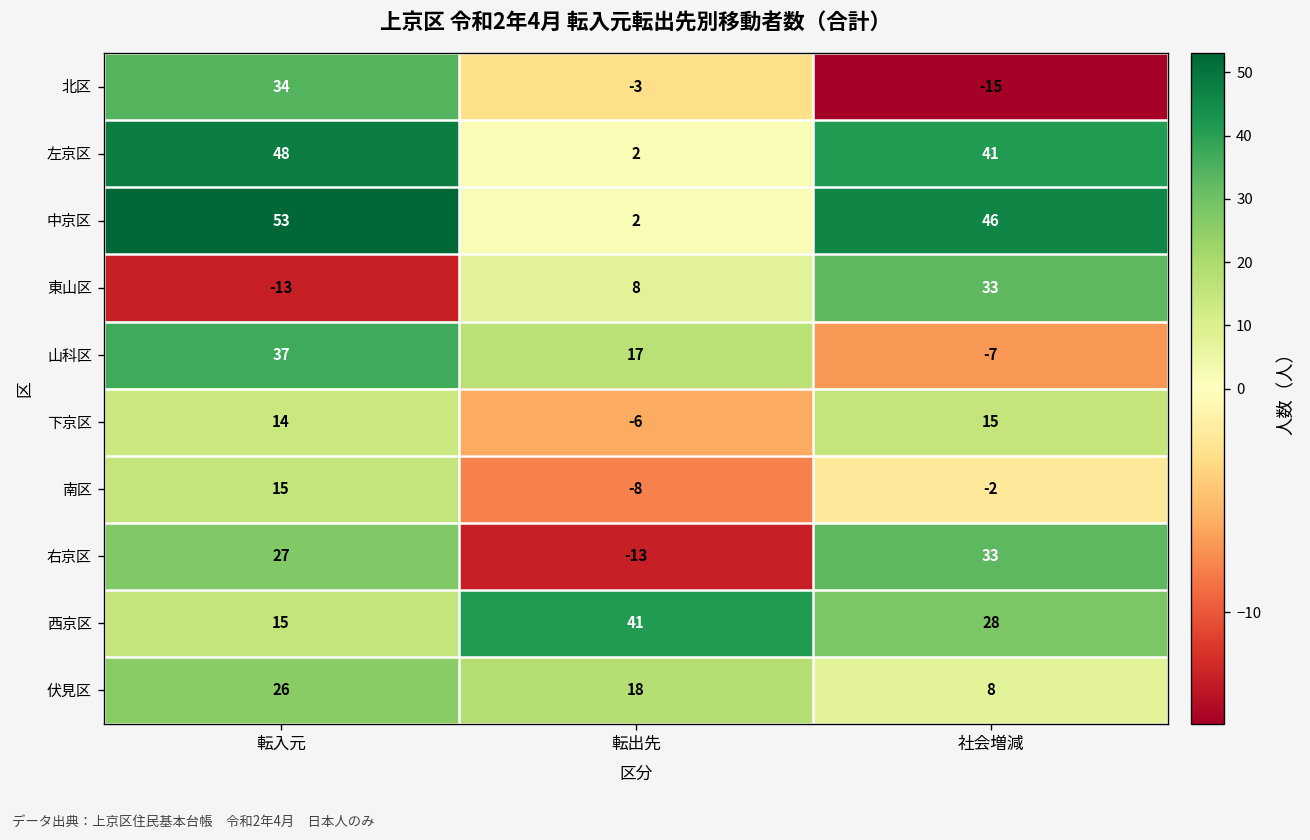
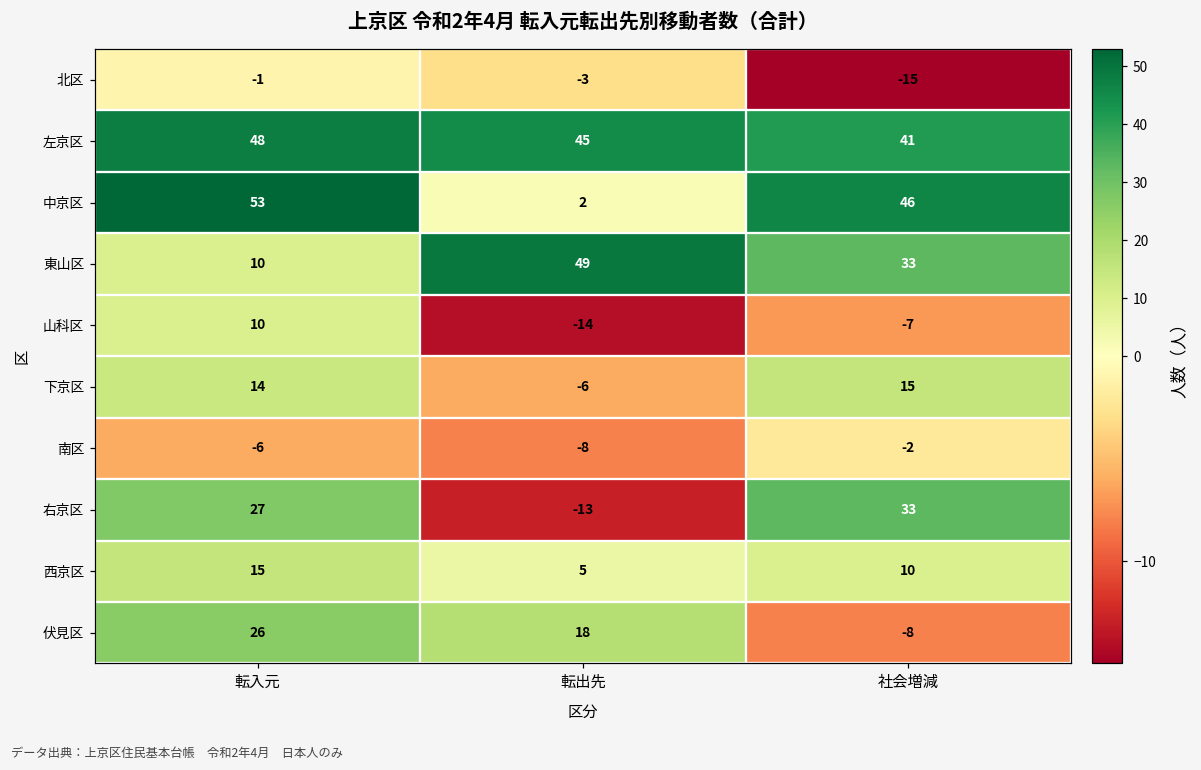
  {
    "北区": {
-     "転入元": 34,
+     "転入元": -1,
      "転出先": -3,
      "社会増減": -15
    },
    "左京区": {
      "転入元": 48,
-     "転出先": 2,
+     "転出先": 45,
      "社会増減": 41
    },
    "中京区": {
      "転入元": 53,
      "転出先": 2,
      "社会増減": 46
    },
    "東山区": {
-     "転入元": -13,
-     "転出先": 8,
+     "転入元": 10,
+     "転出先": 49,
      "社会増減": 33
    },
    "山科区": {
-     "転入元": 37,
-     "転出先": 17,
+     "転入元": 10,
+     "転出先": -14,
      "社会増減": -7
    },
    "下京区": {
      "転入元": 14,
      "転出先": -6,
      "社会増減": 15
    },
    "南区": {
-     "転入元": 15,
+     "転入元": -6,
      "転出先": -8,
      "社会増減": -2
    },
    "右京区": {
      "転入元": 27,
      "転出先": -13,
      "社会増減": 33
    },
    "西京区": {
      "転入元": 15,
-     "転出先": 41,
-     "社会増減": 28
+     "転出先": 5,
+     "社会増減": 10
    },
    "伏見区": {
      "転入元": 26,
      "転出先": 18,
-     "社会増減": 8
+     "社会増減": -8
    }
  }
